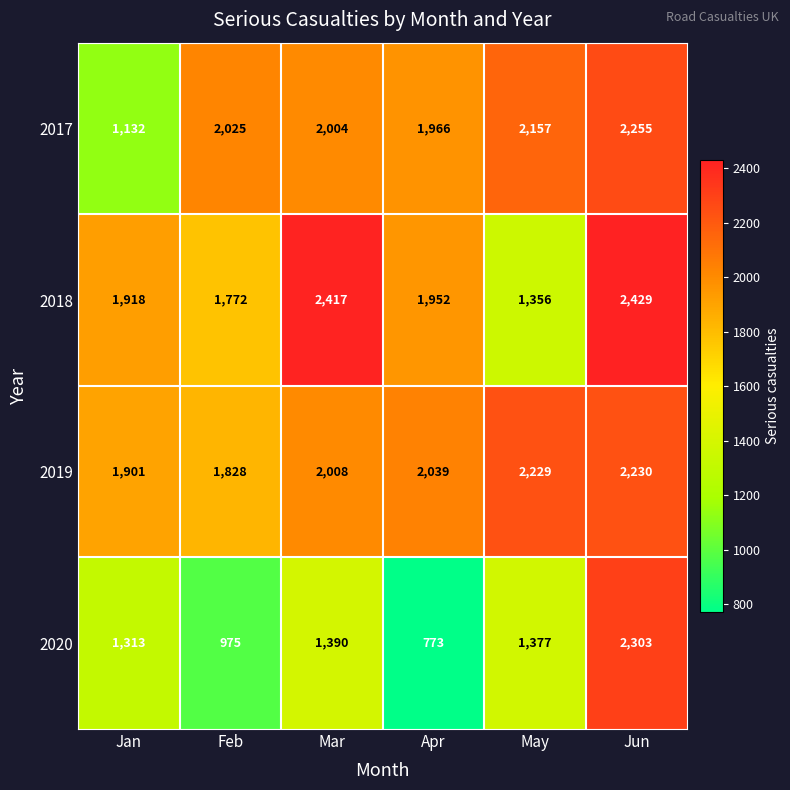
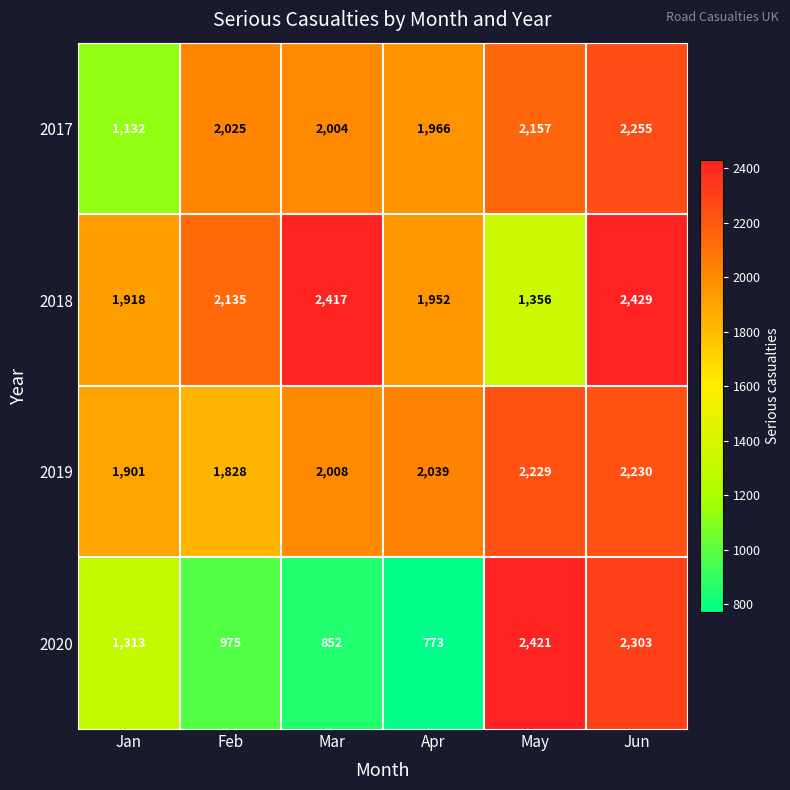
  {
    "2017": {
      "Jan": "1,132",
      "Feb": "2,025",
      "Mar": "2,004",
      "Apr": "1,966",
      "May": "2,157",
      "Jun": "2,255"
    },
    "2018": {
      "Jan": "1,918",
-     "Feb": "1,772",
+     "Feb": "2,135",
      "Mar": "2,417",
      "Apr": "1,952",
      "May": "1,356",
      "Jun": "2,429"
    },
    "2019": {
      "Jan": "1,901",
      "Feb": "1,828",
      "Mar": "2,008",
      "Apr": "2,039",
      "May": "2,229",
      "Jun": "2,230"
    },
    "2020": {
      "Jan": "1,313",
      "Feb": "975",
-     "Mar": "1,390",
+     "Mar": "852",
      "Apr": "773",
-     "May": "1,377",
+     "May": "2,421",
      "Jun": "2,303"
    }
  }
